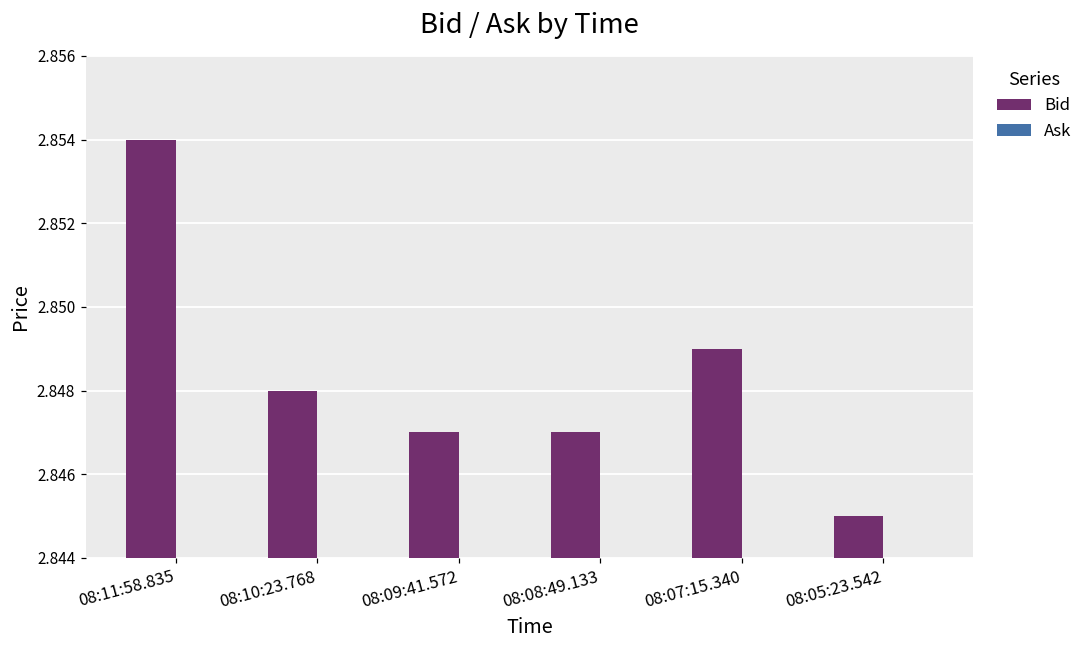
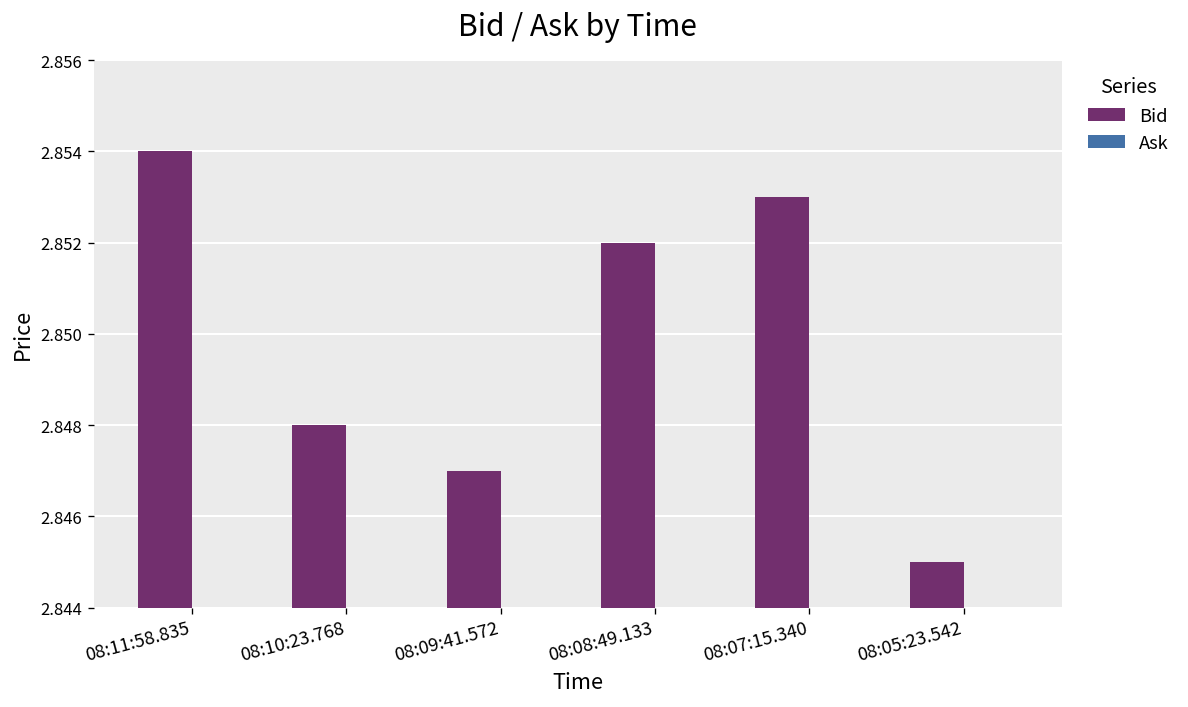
  {
    "Bid": {
      "08:11:58.835": 2.854,
      "08:10:23.768": 2.848,
      "08:09:41.572": 2.847,
-     "08:08:49.133": 2.847,
-     "08:07:15.340": 2.849,
+     "08:08:49.133": 2.852,
+     "08:07:15.340": 2.853,
      "08:05:23.542": 2.845
    }
  }
